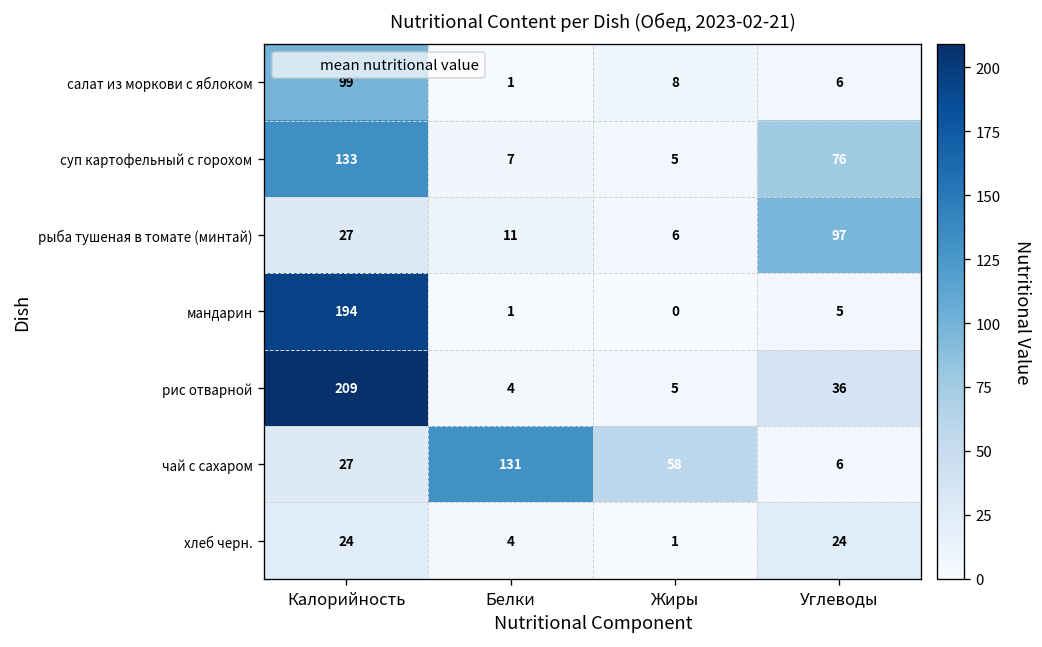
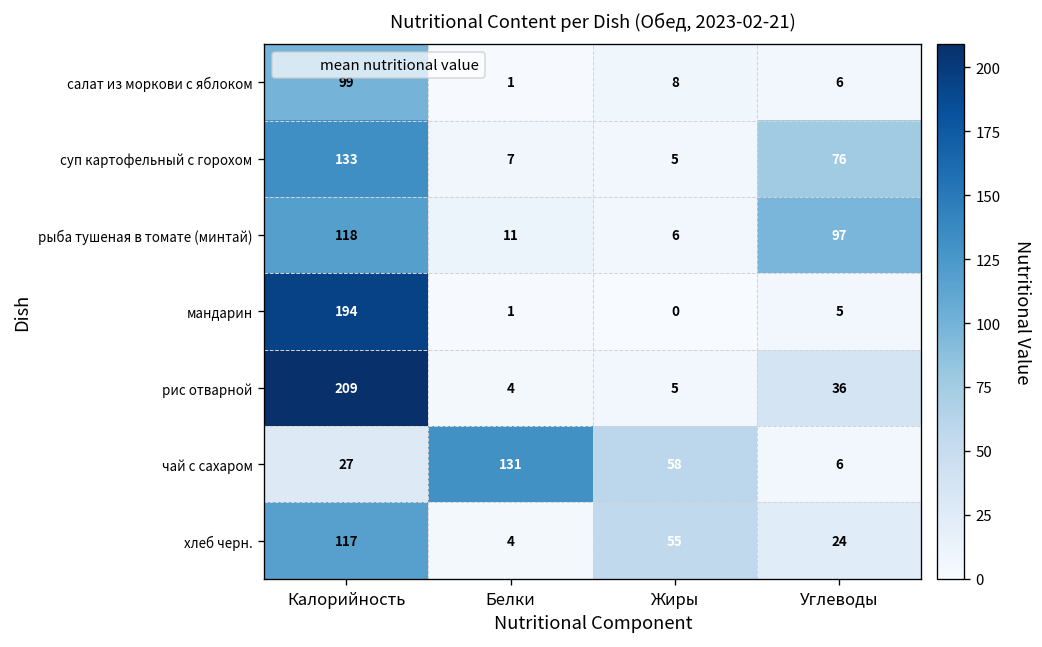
  {
    "салат из моркови с яблоком": {
      "Белки": 1,
      "Жиры": 8,
      "Углеводы": 6
    },
    "суп картофельный с горохом": {
      "Калорийность": 133,
      "Белки": 7,
      "Жиры": 5,
      "Углеводы": 76
    },
    "рыба тушеная в томате (минтай)": {
-     "Калорийность": 27,
+     "Калорийность": 118,
      "Белки": 11,
      "Жиры": 6,
      "Углеводы": 97
    },
    "мандарин": {
      "Калорийность": 194,
      "Белки": 1,
      "Жиры": 0,
      "Углеводы": 5
    },
    "рис отварной": {
      "Калорийность": 209,
      "Белки": 4,
      "Жиры": 5,
      "Углеводы": 36
    },
    "чай с сахаром": {
      "Калорийность": 27,
      "Белки": 131,
      "Жиры": 58,
      "Углеводы": 6
    },
    "хлеб черн.": {
-     "Калорийность": 24,
+     "Калорийность": 117,
      "Белки": 4,
-     "Жиры": 1,
+     "Жиры": 55,
      "Углеводы": 24
    }
  }
